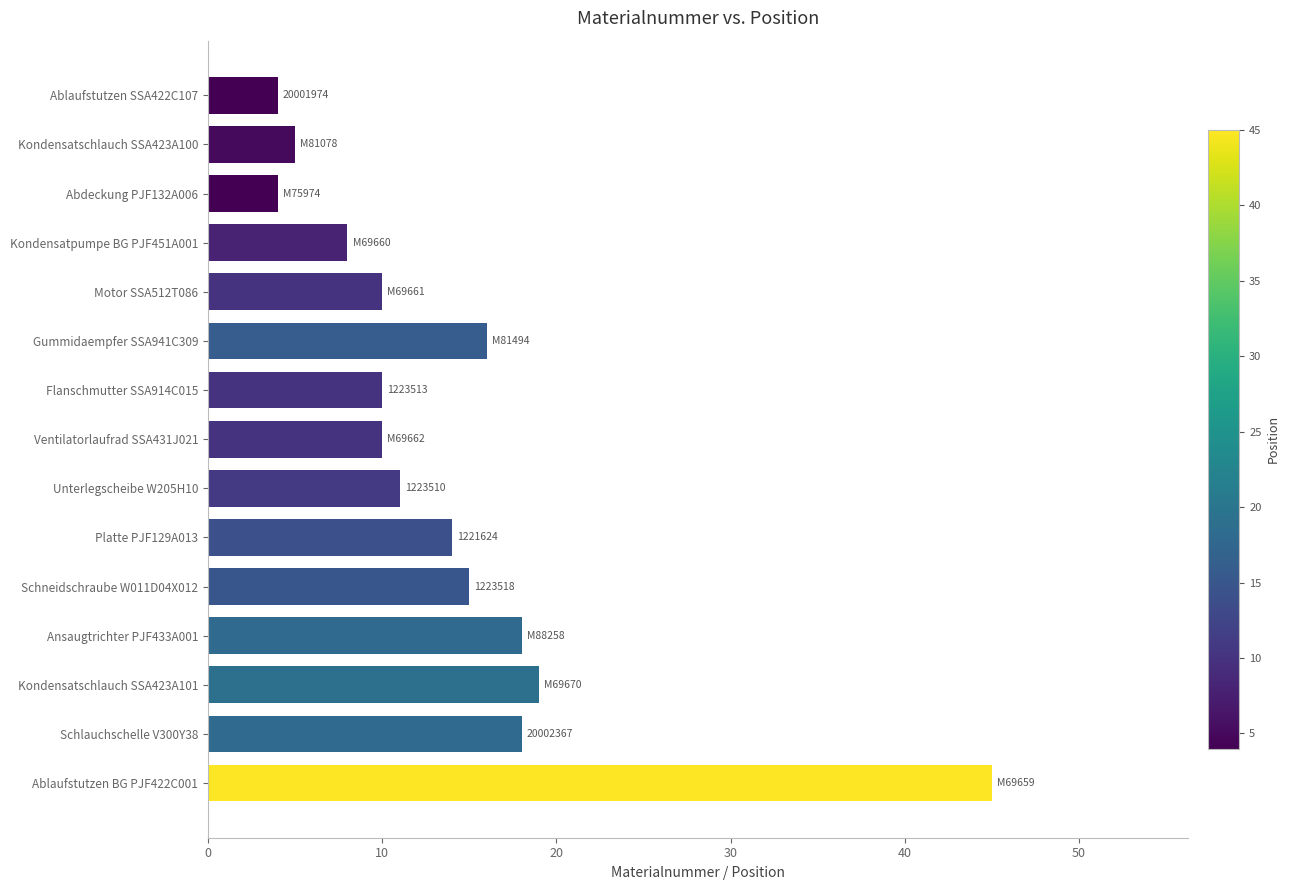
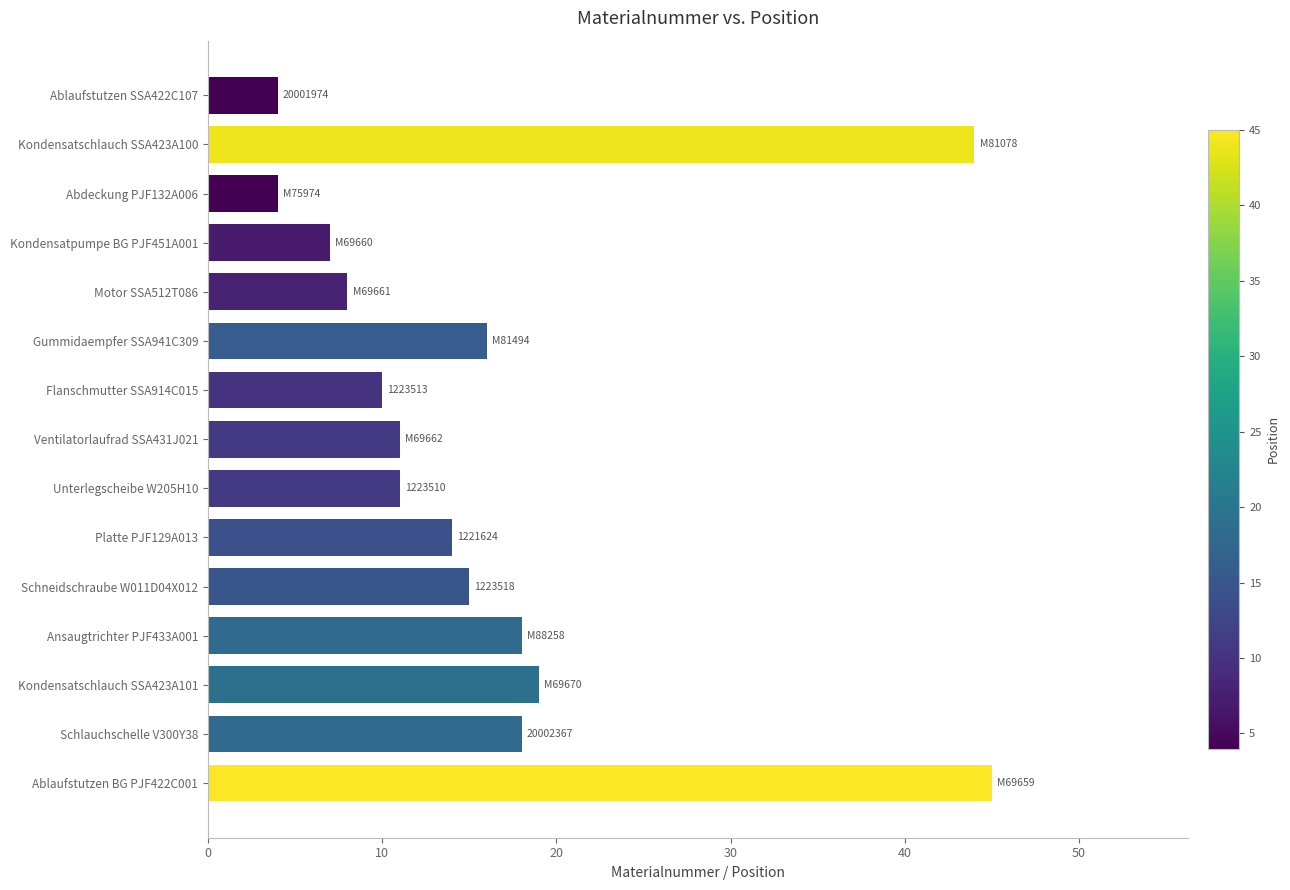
  {
-   "Kondensatschlauch SSA423A100": 5,
+   "Kondensatschlauch SSA423A100": 44,
    "Abdeckung PJF132A006": 4,
-   "Kondensatpumpe BG PJF451A001": 8,
-   "Motor SSA512T086": 10,
+   "Kondensatpumpe BG PJF451A001": 7,
+   "Motor SSA512T086": 8,
    "Gummidaempfer SSA941C309": 16,
-   "Ventilatorlaufrad SSA431J021": 10,
+   "Ventilatorlaufrad SSA431J021": 11,
    "Ansaugtrichter PJF433A001": 18,
    "Kondensatschlauch SSA423A101": 19,
    "Ablaufstutzen BG PJF422C001": 45
  }
